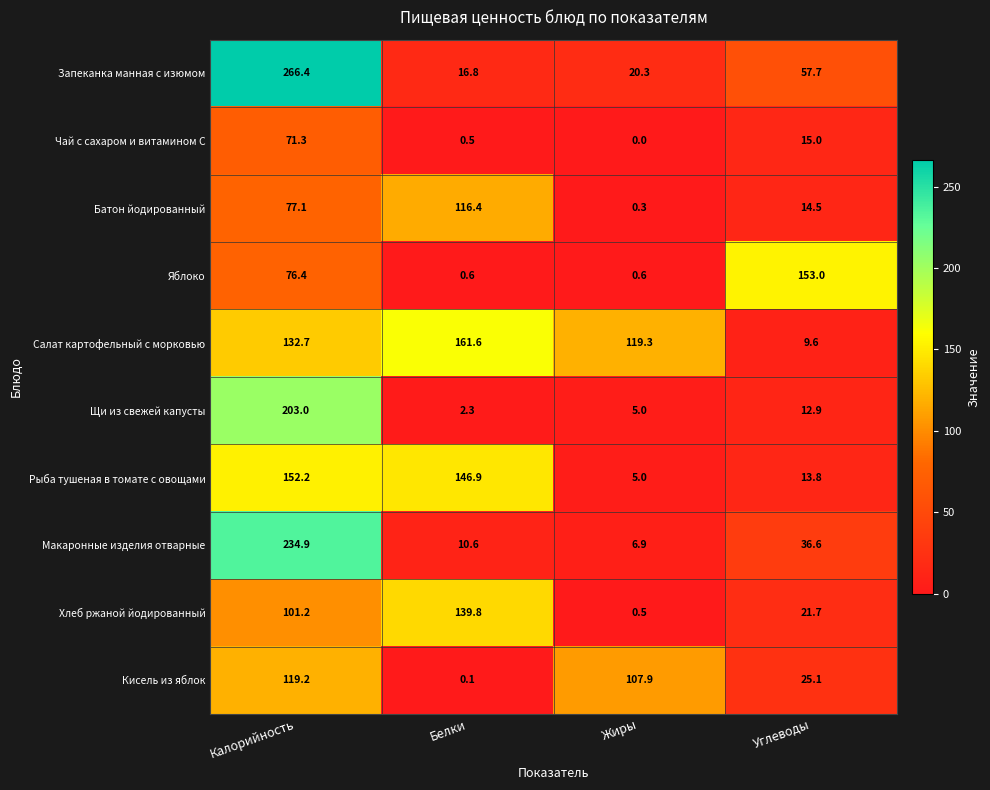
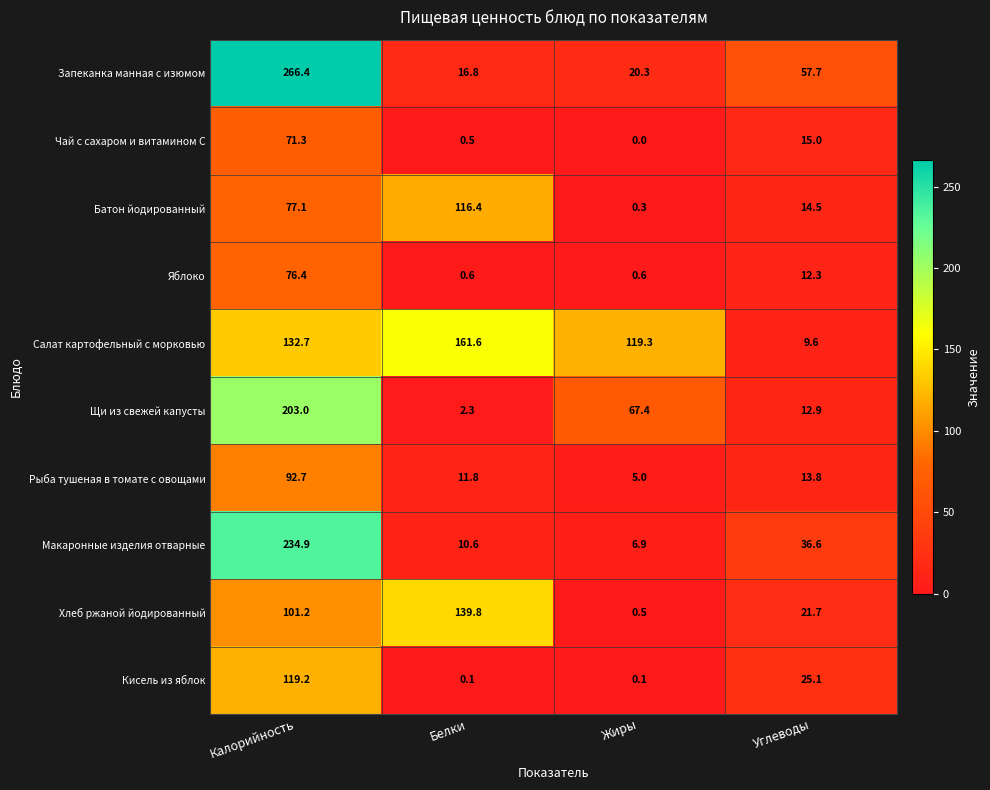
  {
    "Запеканка манная с изюмом": {
      "Калорийность": 266.4,
      "Белки": 16.8,
      "Жиры": 20.3,
      "Углеводы": 57.7
    },
    "Чай с сахаром и витамином С": {
      "Калорийность": 71.3,
      "Белки": 0.5,
      "Жиры": 0.0,
      "Углеводы": 15.0
    },
    "Батон йодированный": {
      "Калорийность": 77.1,
      "Белки": 116.4,
      "Жиры": 0.3,
      "Углеводы": 14.5
    },
    "Яблоко": {
      "Калорийность": 76.4,
      "Белки": 0.6,
      "Жиры": 0.6,
-     "Углеводы": 153.0
+     "Углеводы": 12.3
    },
    "Салат картофельный с морковью": {
      "Калорийность": 132.7,
      "Белки": 161.6,
      "Жиры": 119.3,
      "Углеводы": 9.6
    },
    "Щи из свежей капусты": {
      "Калорийность": 203.0,
      "Белки": 2.3,
-     "Жиры": 5.0,
+     "Жиры": 67.4,
      "Углеводы": 12.9
    },
    "Рыба тушеная в томате с овощами": {
-     "Калорийность": 152.2,
-     "Белки": 146.9,
+     "Калорийность": 92.7,
+     "Белки": 11.8,
      "Жиры": 5.0,
      "Углеводы": 13.8
    },
    "Макаронные изделия отварные": {
      "Калорийность": 234.9,
      "Белки": 10.6,
      "Жиры": 6.9,
      "Углеводы": 36.6
    },
    "Хлеб ржаной йодированный": {
      "Калорийность": 101.2,
      "Белки": 139.8,
      "Жиры": 0.5,
      "Углеводы": 21.7
    },
    "Кисель из яблок": {
      "Калорийность": 119.2,
      "Белки": 0.1,
-     "Жиры": 107.9,
+     "Жиры": 0.1,
      "Углеводы": 25.1
    }
  }
